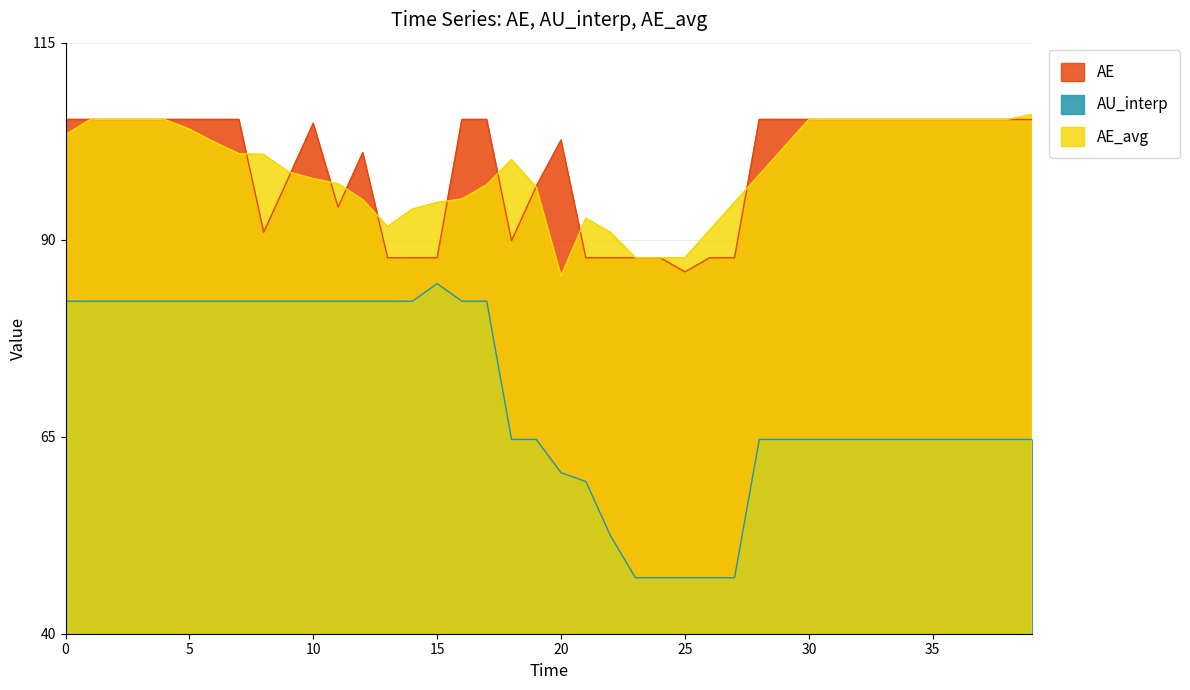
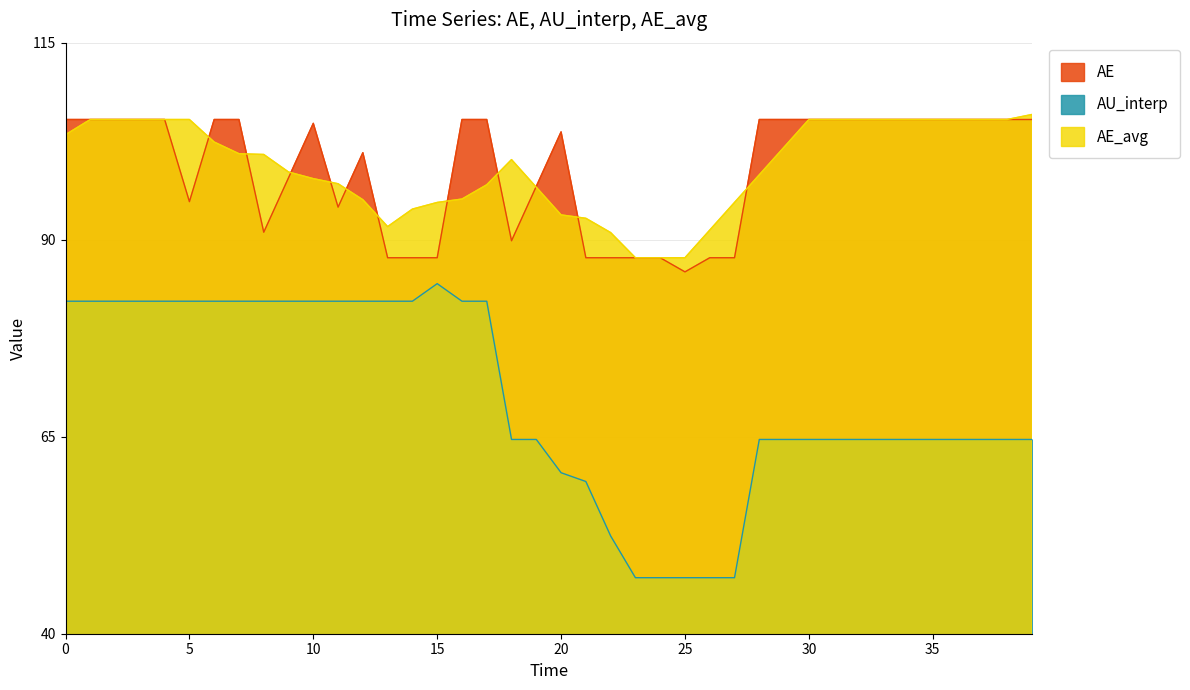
  {
    "AE": {
      "0": 105,
-     "5": 105,
+     "5": 95,
      "10": 105,
      "15": 88,
-     "20": 103,
+     "20": 104,
      "25": 86
    },
    "AU_interp": {
      "0": 82,
      "5": 82,
      "10": 82,
      "15": 84,
      "20": 60,
      "25": 47,
      "30": 65,
      "35": 65
    },
    "AE_avg": {
      "0": 103,
-     "5": 104,
+     "5": 105,
      "10": 98,
      "15": 95,
-     "20": 85,
+     "20": 93,
      "25": 88
    }
  }
